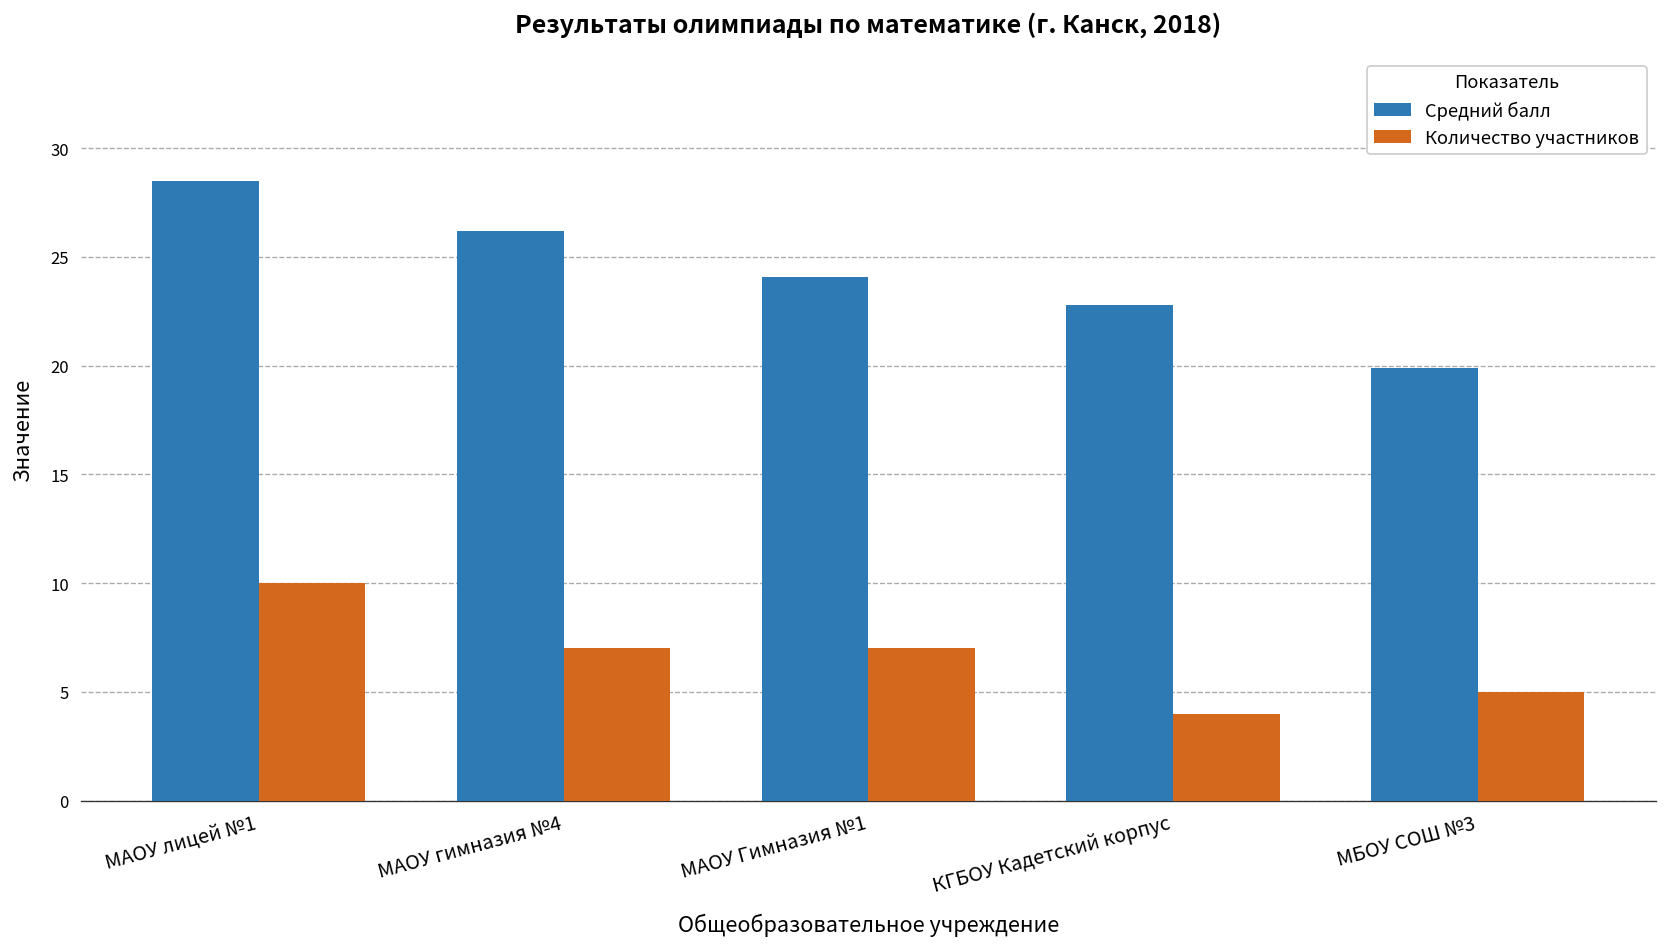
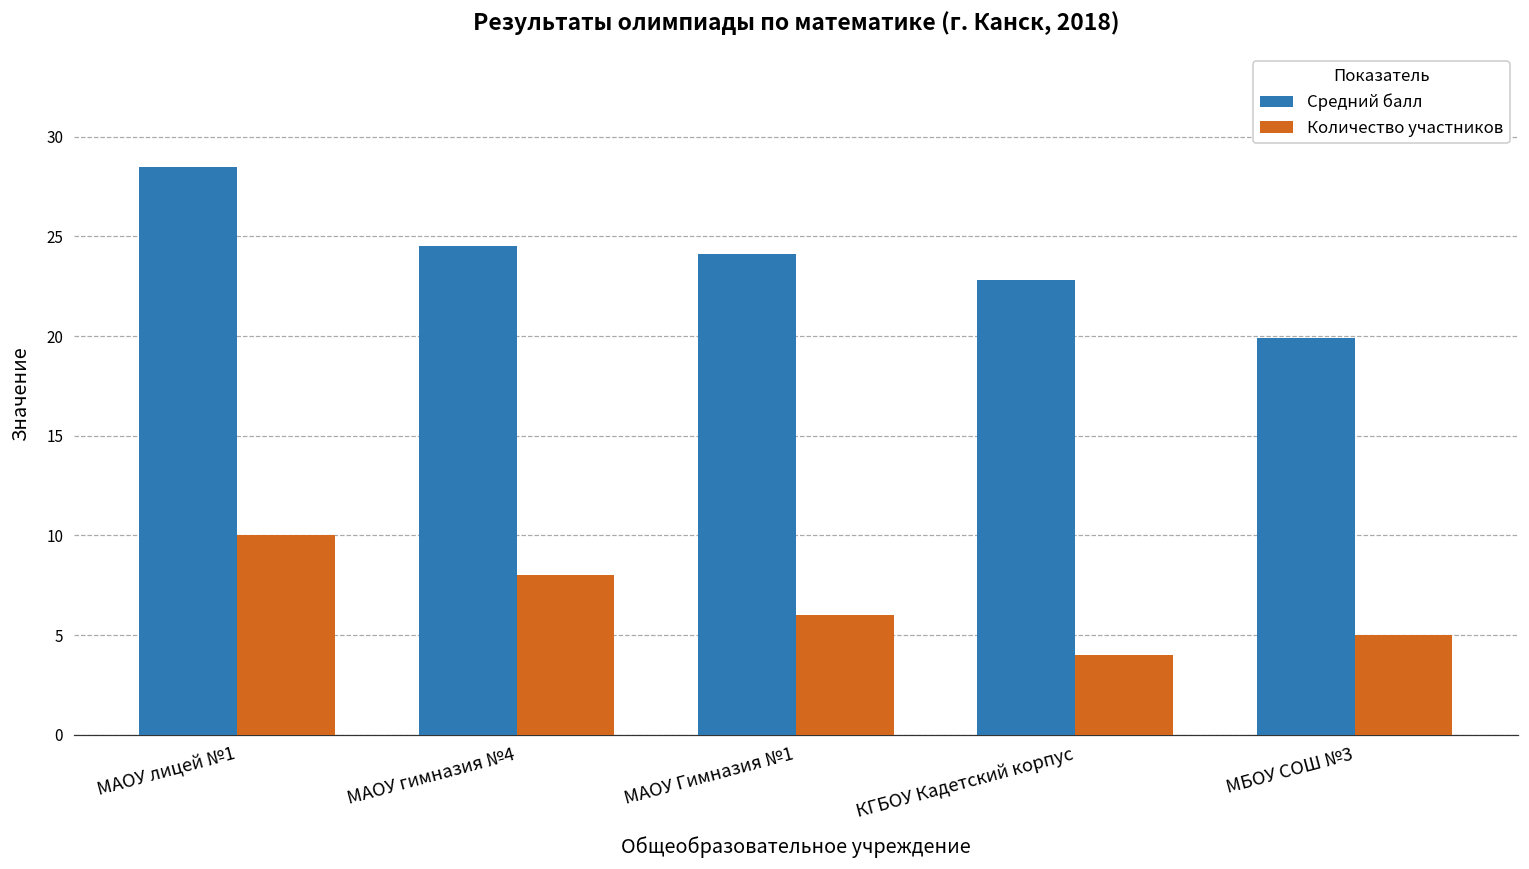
  {
    "Средний балл": {
      "МАОУ лицей №1": 28.5,
-     "МАОУ гимназия №4": 26.2,
+     "МАОУ гимназия №4": 24.5,
      "МАОУ Гимназия №1": 24.1,
      "КГБОУ Кадетский корпус": 22.8,
      "МБОУ СОШ №3": 19.9
    },
    "Количество участников": {
      "МАОУ лицей №1": 10,
-     "МАОУ гимназия №4": 7,
-     "МАОУ Гимназия №1": 7,
+     "МАОУ гимназия №4": 8,
+     "МАОУ Гимназия №1": 6,
      "КГБОУ Кадетский корпус": 4,
      "МБОУ СОШ №3": 5
    }
  }
